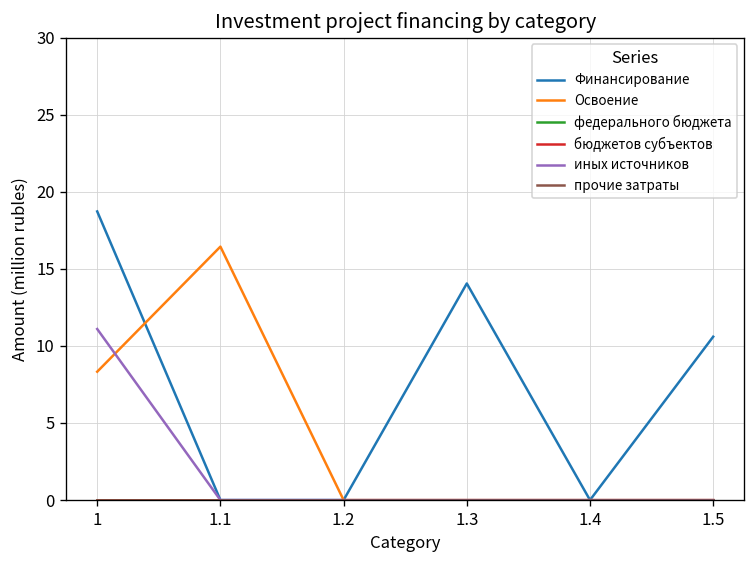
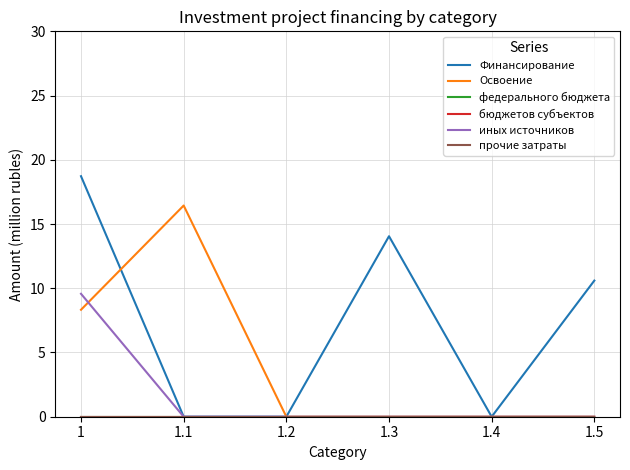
  {
    "Финансирование": {
      "1": 18.7,
      "1.3": 14.1,
      "1.5": 10.6
    },
    "Освоение": {
      "1": 8.3,
      "1.1": 16.4
    },
    "прочие затраты": {
      "1": 0.0
    },
    "иных источников": {
-     "1": 11.1
+     "1": 9.6
    }
  }
